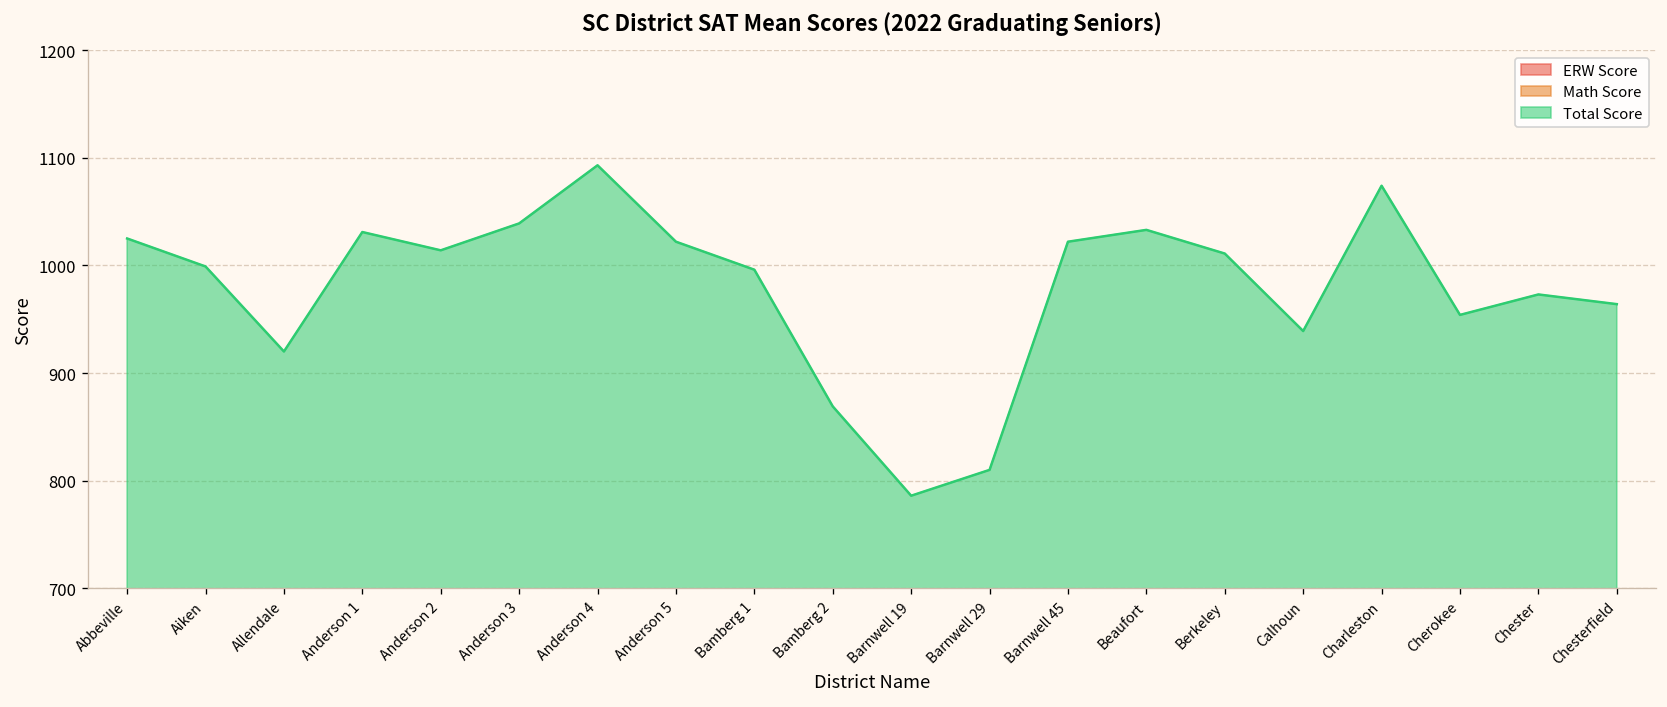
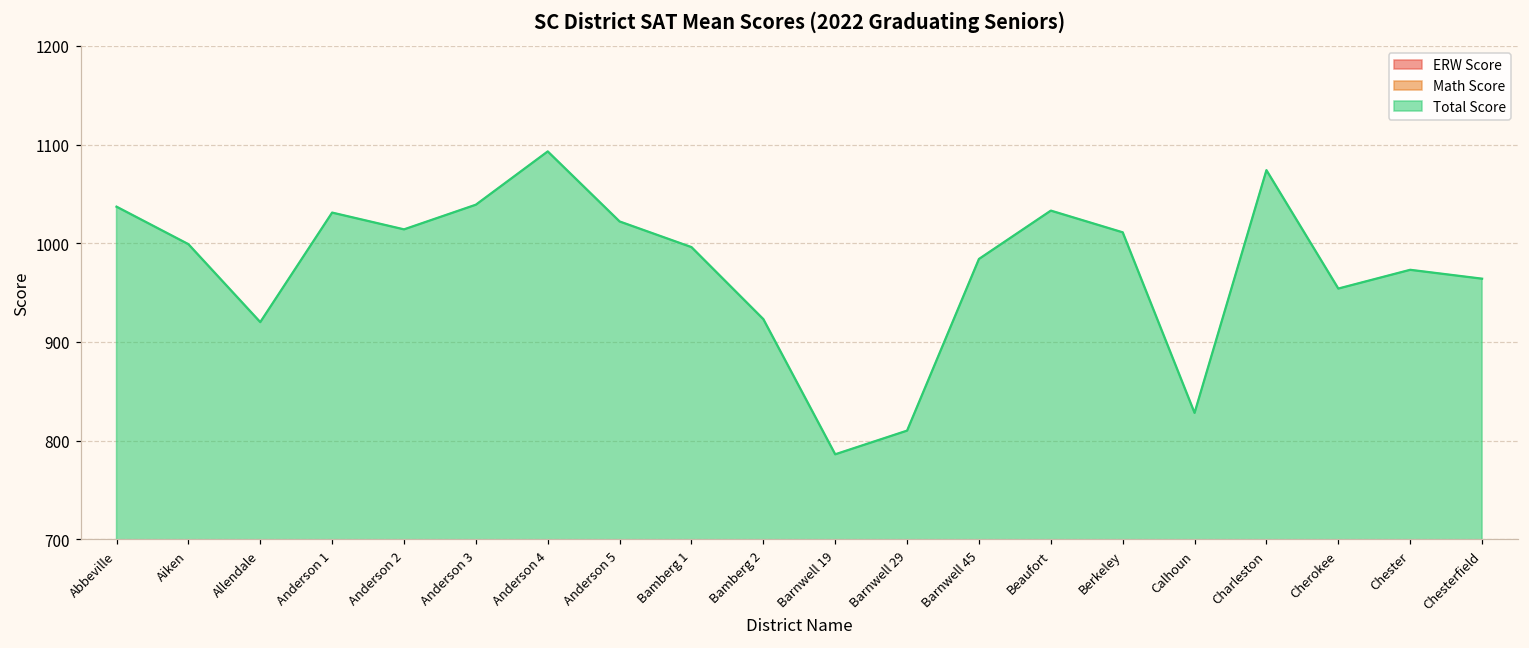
  {
    "Total Score": {
-     "Abbeville": 1030,
+     "Abbeville": 1040,
      "Aiken": 1000,
      "Allendale": 920,
      "Anderson 1": 1030,
      "Anderson 2": 1010,
      "Anderson 3": 1040,
      "Anderson 4": 1090,
      "Anderson 5": 1020,
      "Bamberg 1": 1000,
-     "Bamberg 2": 870,
+     "Bamberg 2": 920,
      "Barnwell 19": 790,
      "Barnwell 29": 810,
-     "Barnwell 45": 1020,
+     "Barnwell 45": 980,
      "Beaufort": 1030,
      "Berkeley": 1010,
-     "Calhoun": 940,
+     "Calhoun": 830,
      "Charleston": 1070,
      "Cherokee": 950,
      "Chester": 970,
      "Chesterfield": 960
    }
  }
